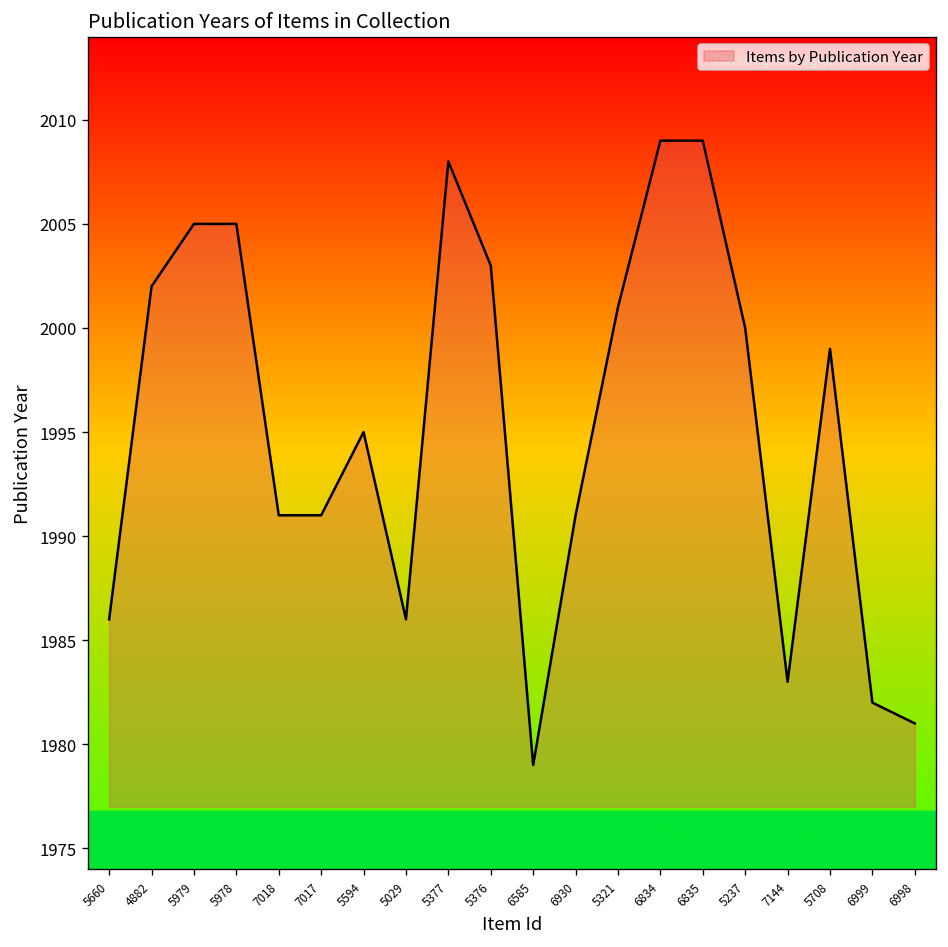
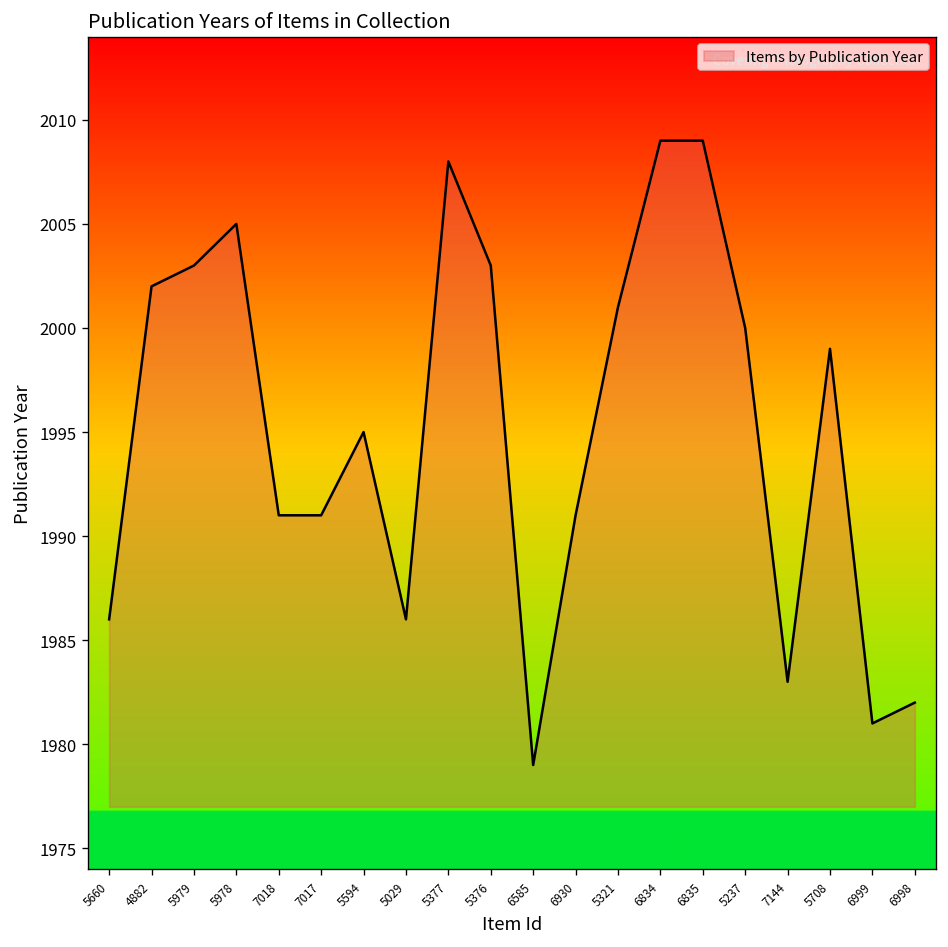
  {
    "5660": 1986,
    "4882": 2002,
-   "5979": 2005,
+   "5979": 2003,
    "5978": 2005,
    "7018": 1991,
    "7017": 1991,
    "5594": 1995,
    "5029": 1986,
    "5377": 2008,
    "5376": 2003,
    "6585": 1979,
    "6930": 1991,
    "5321": 2001,
    "6834": 2009,
    "6835": 2009,
    "5237": 2000,
    "7144": 1983,
    "5708": 1999,
-   "6999": 1982,
-   "6998": 1981
+   "6999": 1981,
+   "6998": 1982
  }
